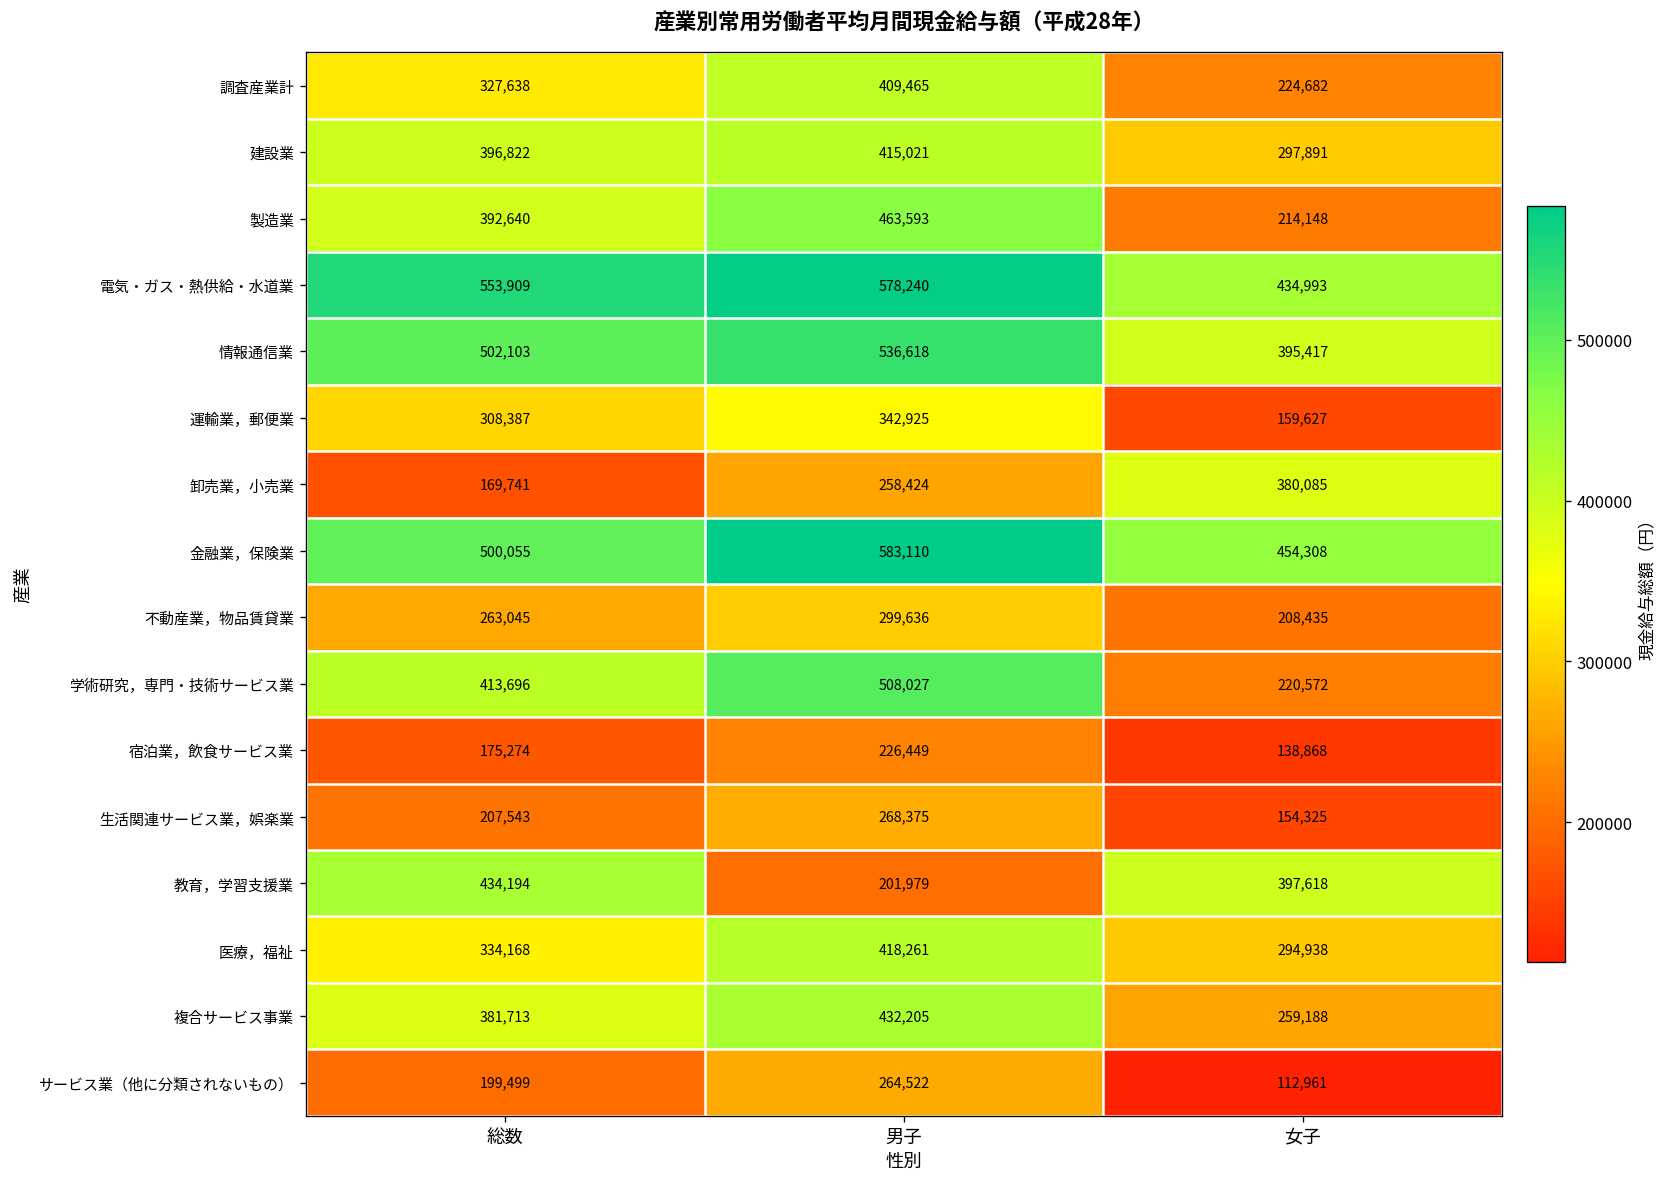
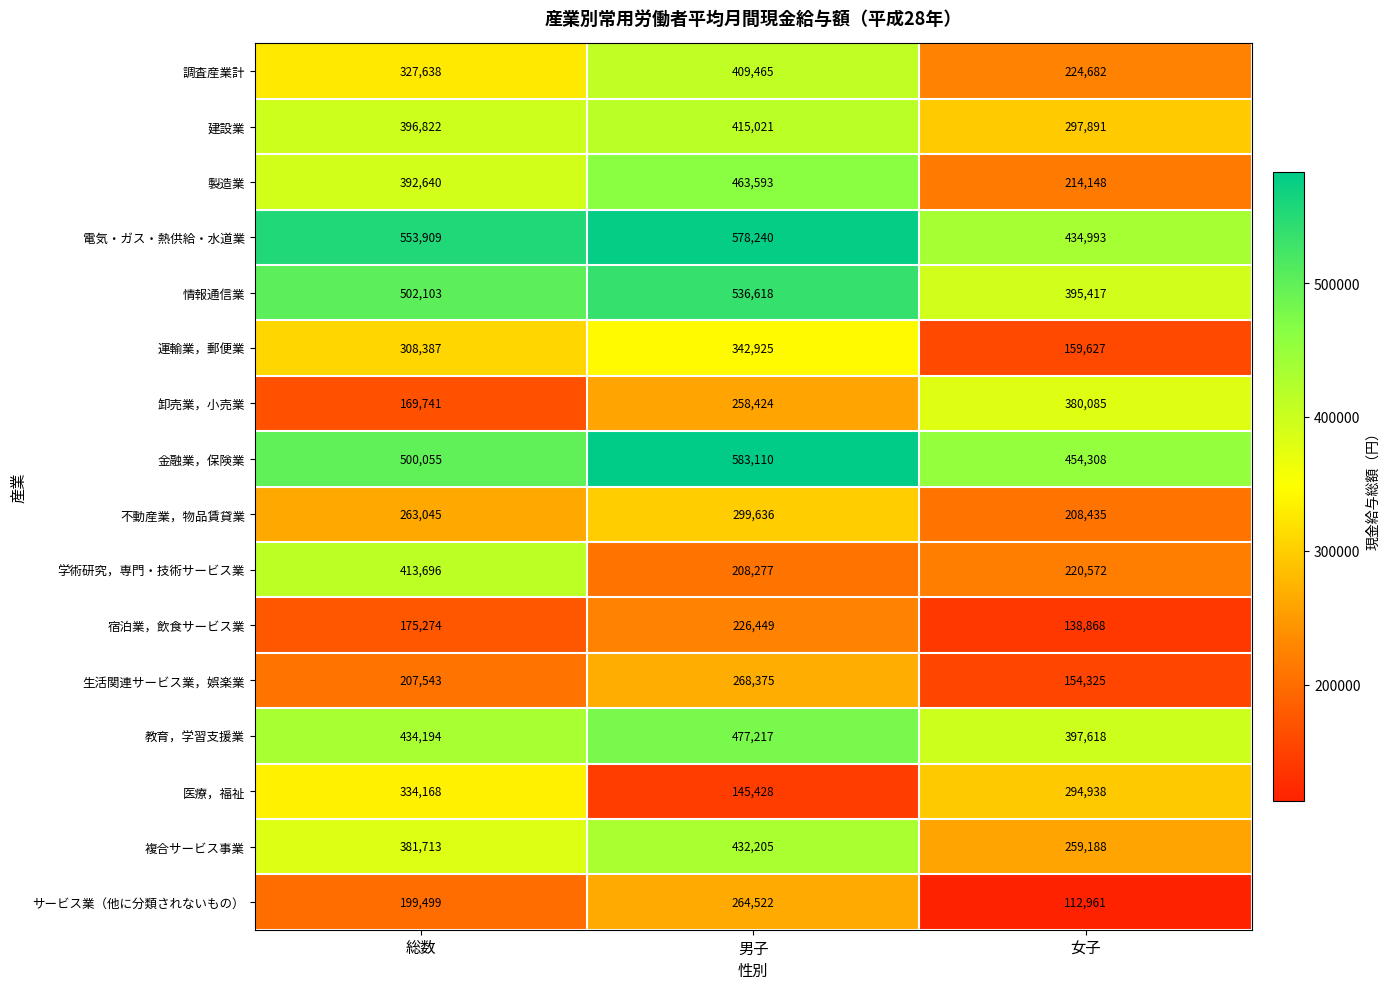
  {
    "調査産業計": {
      "総数": "327,638",
      "男子": "409,465",
      "女子": "224,682"
    },
    "建設業": {
      "総数": "396,822",
      "男子": "415,021",
      "女子": "297,891"
    },
    "製造業": {
      "総数": "392,640",
      "男子": "463,593",
      "女子": "214,148"
    },
    "電気・ガス・熱供給・水道業": {
      "総数": "553,909",
      "男子": "578,240",
      "女子": "434,993"
    },
    "情報通信業": {
      "総数": "502,103",
      "男子": "536,618",
      "女子": "395,417"
    },
    "運輸業，郵便業": {
      "総数": "308,387",
      "男子": "342,925",
      "女子": "159,627"
    },
    "卸売業，小売業": {
      "総数": "169,741",
      "男子": "258,424",
      "女子": "380,085"
    },
    "金融業，保険業": {
      "総数": "500,055",
      "男子": "583,110",
      "女子": "454,308"
    },
    "不動産業，物品賃貸業": {
      "総数": "263,045",
      "男子": "299,636",
      "女子": "208,435"
    },
    "学術研究，専門・技術サービス業": {
      "総数": "413,696",
-     "男子": "508,027",
+     "男子": "208,277",
      "女子": "220,572"
    },
    "宿泊業，飲食サービス業": {
      "総数": "175,274",
      "男子": "226,449",
      "女子": "138,868"
    },
    "生活関連サービス業，娯楽業": {
      "総数": "207,543",
      "男子": "268,375",
      "女子": "154,325"
    },
    "教育，学習支援業": {
      "総数": "434,194",
-     "男子": "201,979",
+     "男子": "477,217",
      "女子": "397,618"
    },
    "医療，福祉": {
      "総数": "334,168",
-     "男子": "418,261",
+     "男子": "145,428",
      "女子": "294,938"
    },
    "複合サービス事業": {
      "総数": "381,713",
      "男子": "432,205",
      "女子": "259,188"
    },
    "サービス業（他に分類されないもの）": {
      "総数": "199,499",
      "男子": "264,522",
      "女子": "112,961"
    }
  }
